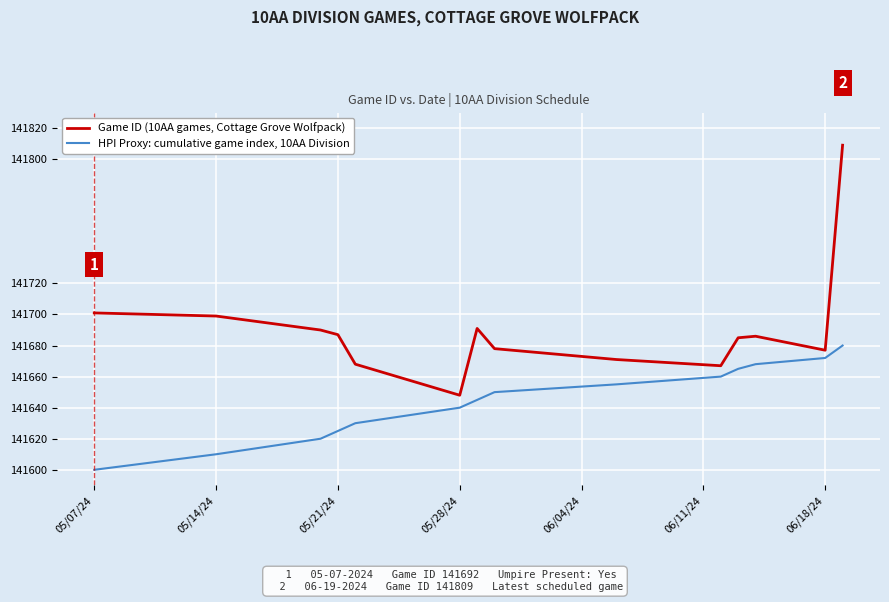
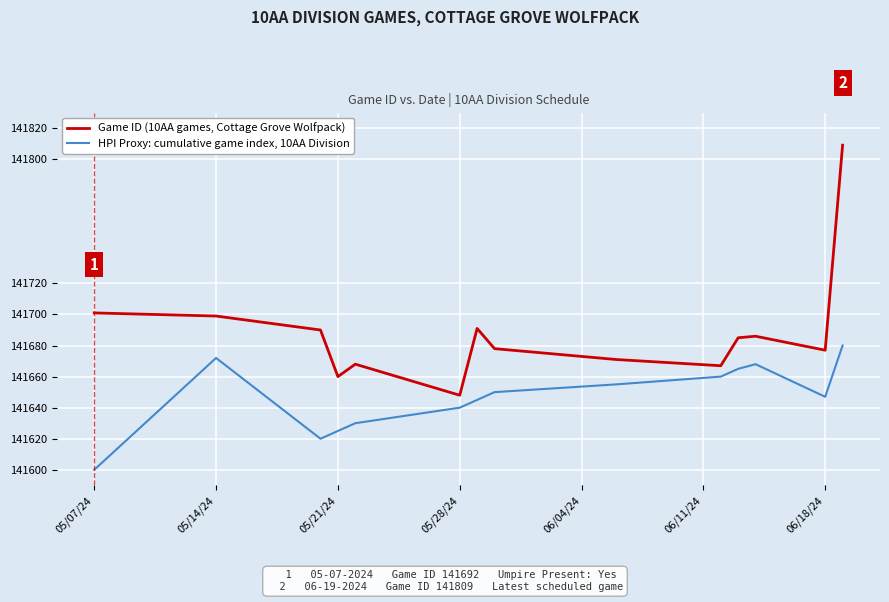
  {
    "Game ID (10AA games, Cottage Grove Wolfpack)": {
      "05/07/24": 141701,
      "05/14/24": 141699,
-     "05/21/24": 141687,
+     "05/21/24": 141660,
      "05/28/24": 141648,
      "06/18/24": 141677
    },
    "HPI Proxy: cumulative game index, 10AA Division": {
      "05/07/24": 141600,
-     "05/14/24": 141610,
+     "05/14/24": 141672,
      "05/21/24": 141625,
      "05/28/24": 141640,
-     "06/18/24": 141672
+     "06/18/24": 141647
    }
  }
